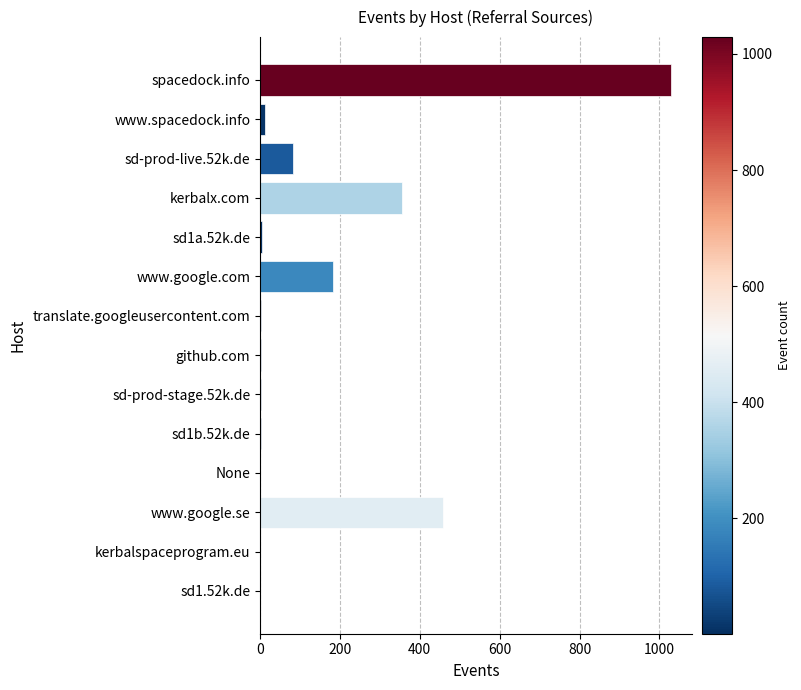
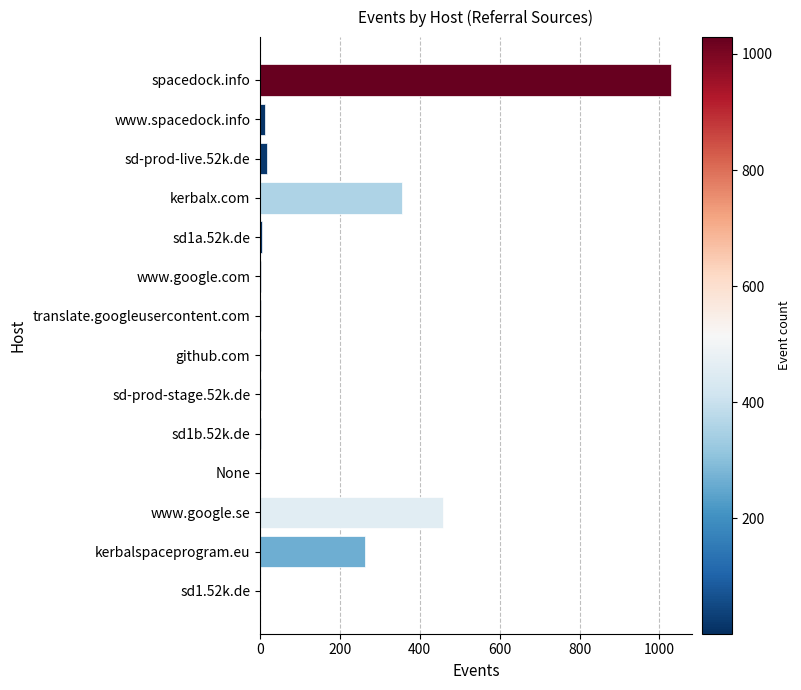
  {
    "spacedock.info": 1030,
    "www.spacedock.info": 10,
-   "sd-prod-live.52k.de": 80,
+   "sd-prod-live.52k.de": 20,
    "kerbalx.com": 360,
-   "www.google.com": 180,
+   "www.google.com": 0,
    "www.google.se": 460,
-   "kerbalspaceprogram.eu": 0
+   "kerbalspaceprogram.eu": 260
  }
